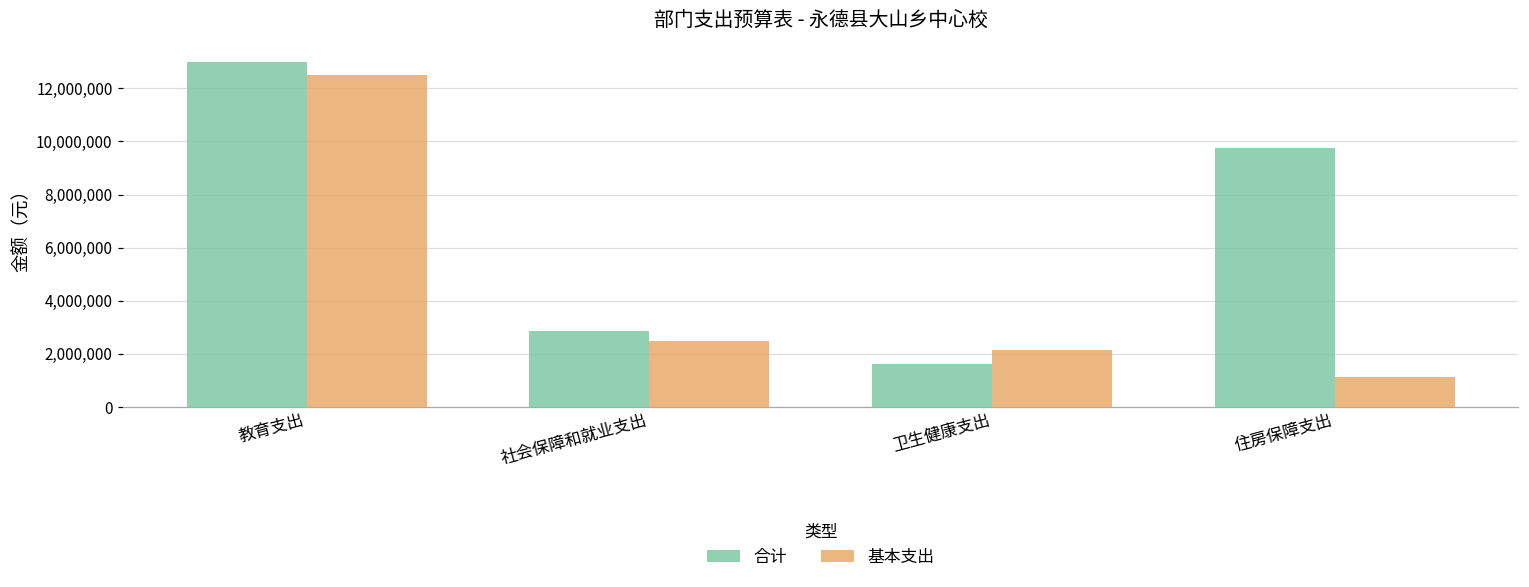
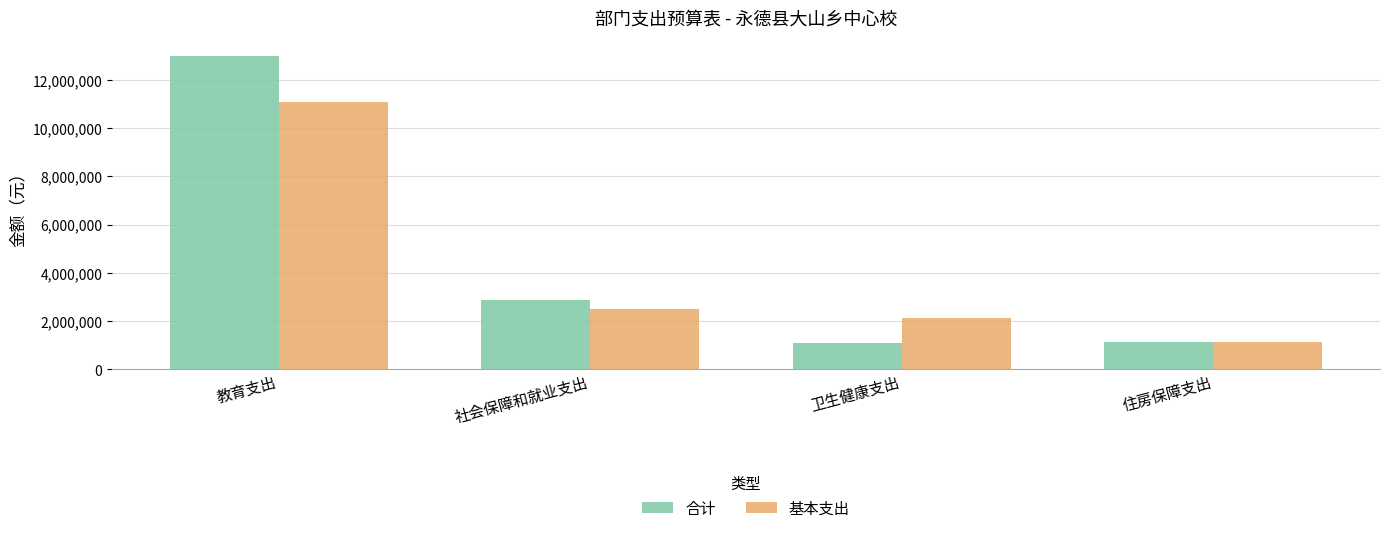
  {
    "合计": {
      "教育支出": "13,000,000",
      "社会保障和就业支出": "2,900,000",
-     "卫生健康支出": "1,600,000",
-     "住房保障支出": "9,700,000"
+     "卫生健康支出": "1,100,000",
+     "住房保障支出": "1,100,000"
    },
    "基本支出": {
-     "教育支出": "12,500,000",
+     "教育支出": "11,100,000",
      "社会保障和就业支出": "2,500,000",
      "卫生健康支出": "2,100,000",
      "住房保障支出": "1,100,000"
    }
  }
